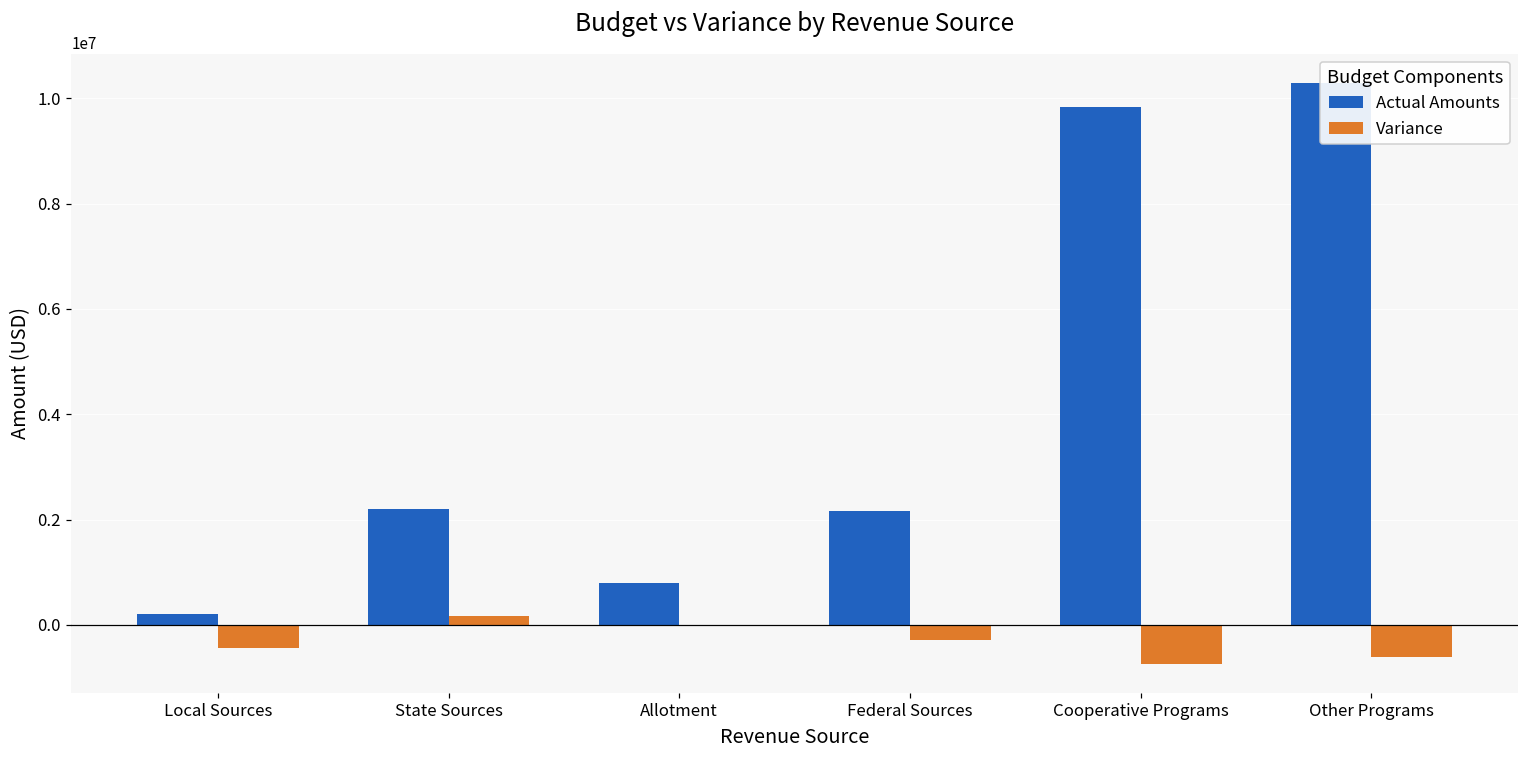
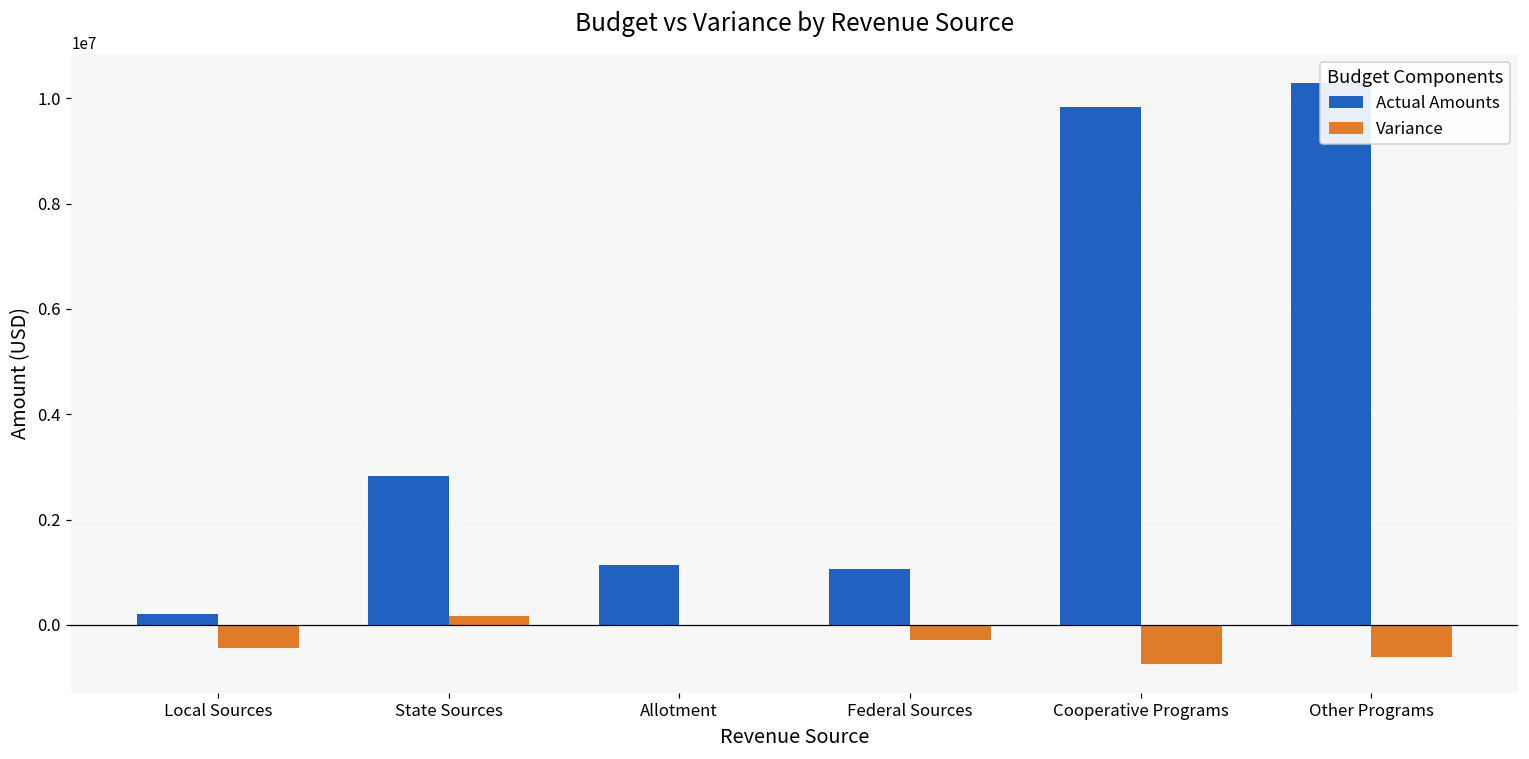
  {
    "Actual Amounts": {
      "Local Sources": 200000,
-     "State Sources": 2200000,
-     "Allotment": 800000,
-     "Federal Sources": 2200000,
+     "State Sources": 2800000,
+     "Allotment": 1100000,
+     "Federal Sources": 1100000,
      "Cooperative Programs": 9800000
    },
    "Variance": {
      "Local Sources": -400000,
      "State Sources": 200000,
      "Federal Sources": -300000,
      "Cooperative Programs": -700000,
      "Other Programs": -600000
    }
  }
